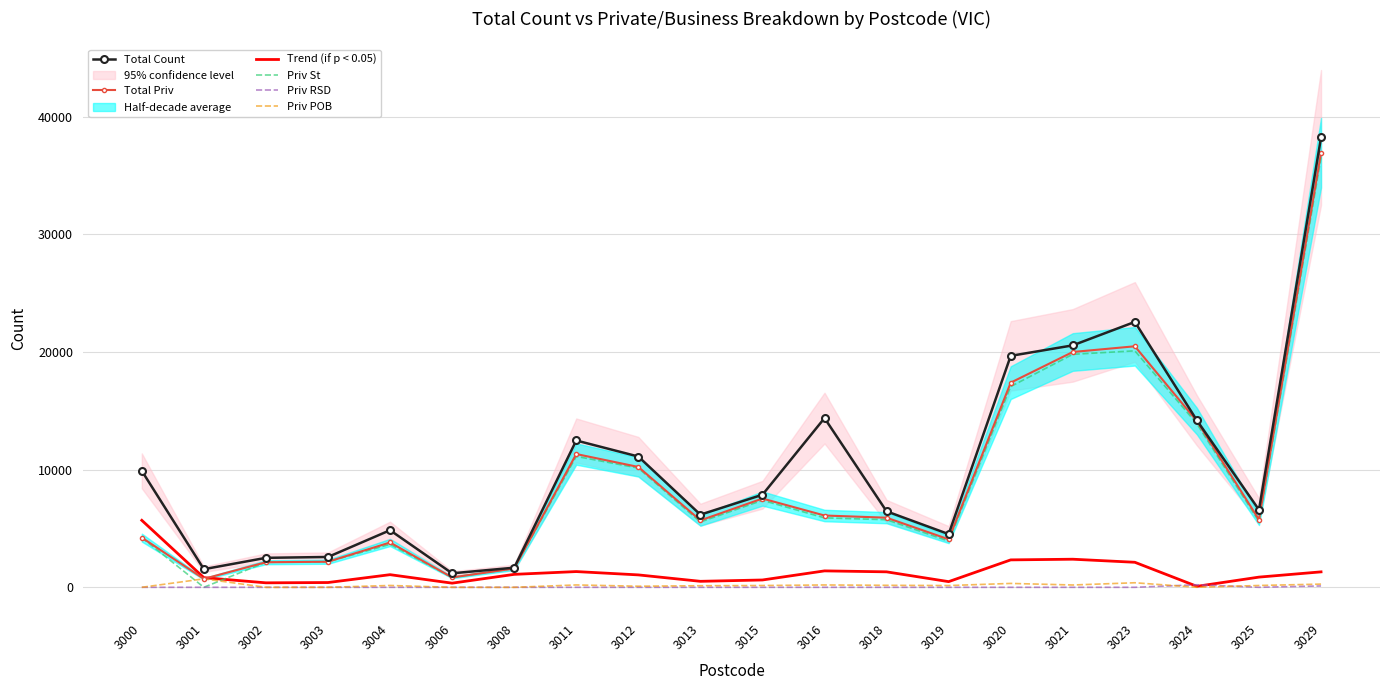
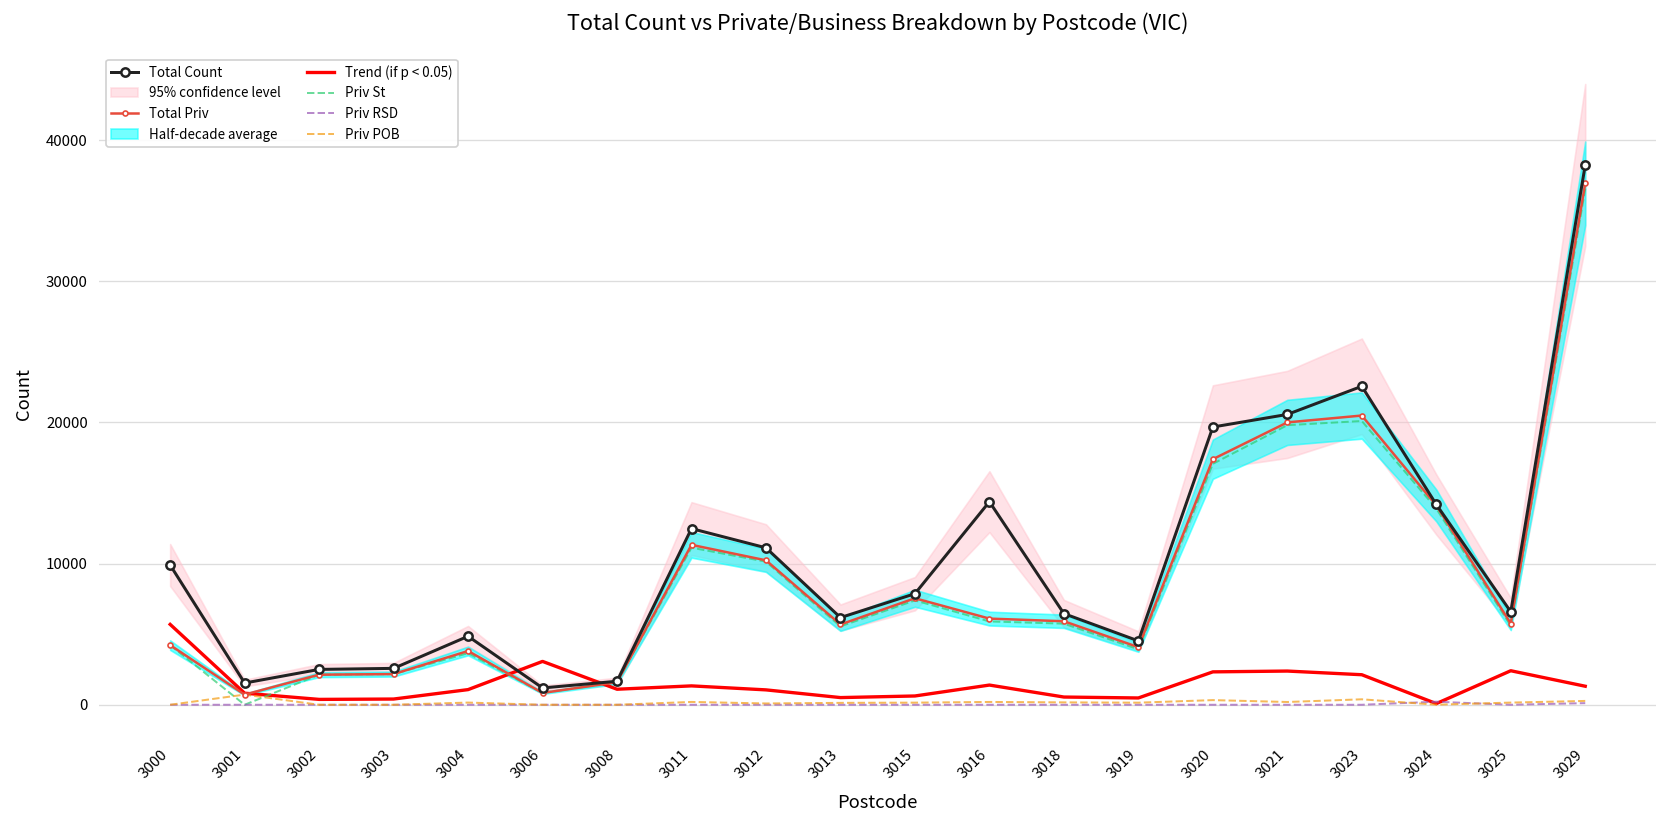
  {
    "Total Count": {
      "3000": 9900,
      "3001": 1500,
      "3003": 2600,
      "3004": 4900,
      "3011": 12500,
      "3015": 7900,
      "3016": 14400,
      "3020": 19700,
      "3021": 20600,
      "3023": 22600,
      "3025": 6600,
      "3029": 38200
    },
    "Total Priv": {
      "3020": 17400,
      "3023": 20500,
      "3029": 36900
    },
    "Trend (if p < 0.05)": {
      "3000": 5700,
      "3002": 400,
      "3003": 400,
      "3004": 1100,
-     "3006": 400,
+     "3006": 3100,
      "3008": 1100,
      "3011": 1300,
      "3012": 1100,
      "3013": 500,
      "3015": 600,
      "3016": 1400,
-     "3018": 1300,
+     "3018": 500,
      "3019": 500,
      "3020": 2300,
      "3021": 2400,
      "3023": 2100,
-     "3025": 900,
+     "3025": 2400,
      "3029": 1300
    },
    "Priv St": {
      "3020": 17100,
      "3023": 20100,
      "3024": 13900,
      "3029": 36600
    },
    "Priv RSD": {
      "3020": 0,
      "3023": 0
    },
    "Priv POB": {
      "3020": 300,
      "3023": 400
    }
  }
